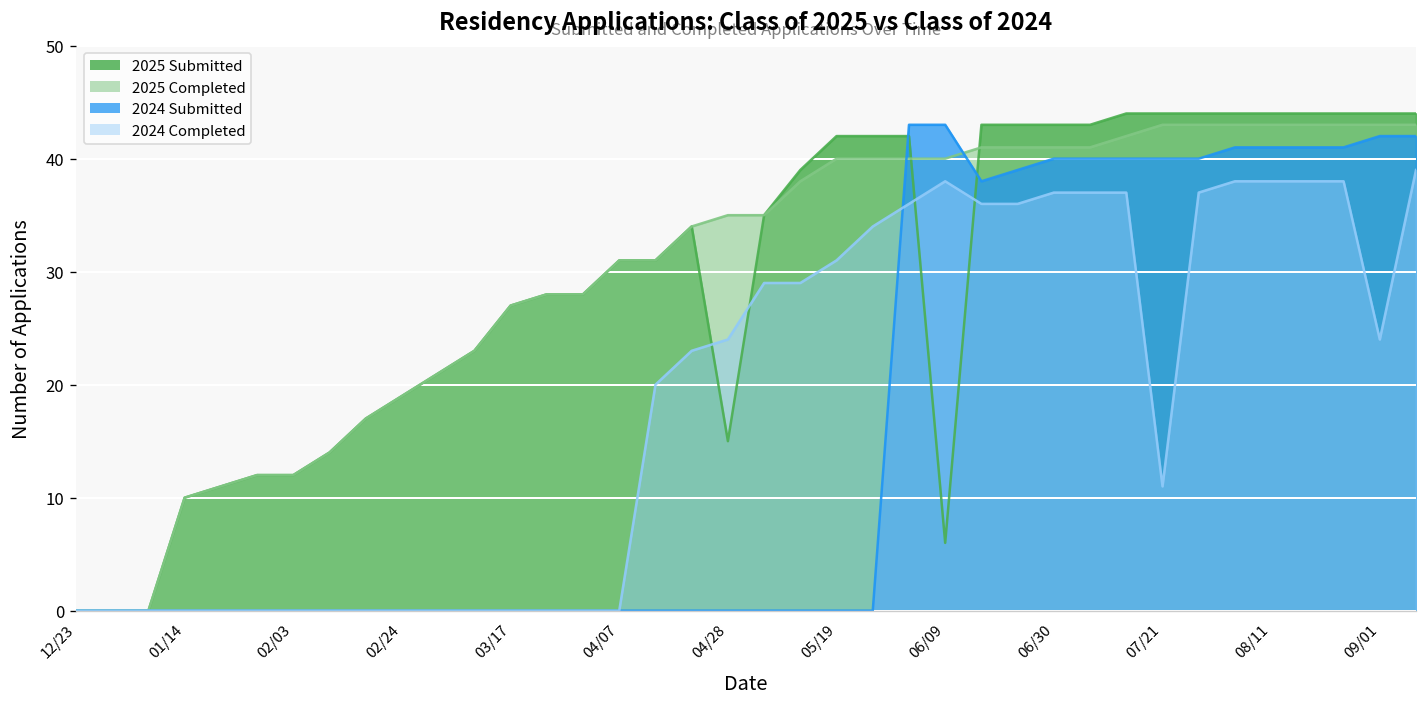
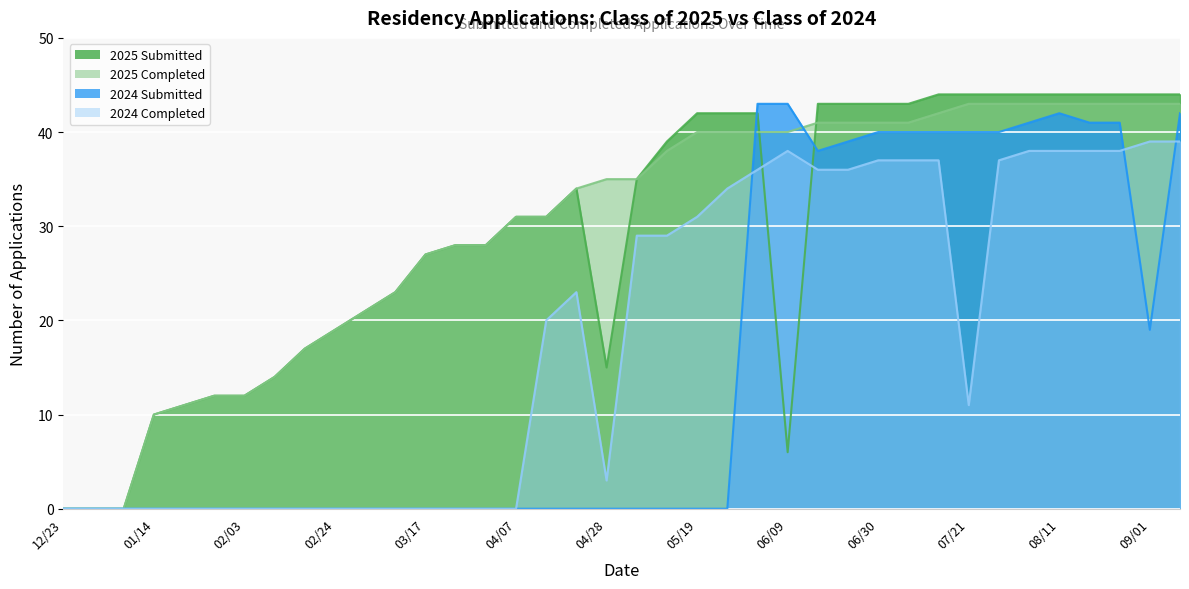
  {
    "2025 Submitted": {
      "04/28": 15,
      "05/19": 42,
      "06/09": 6,
      "06/30": 43,
      "07/21": 44,
      "08/11": 44,
      "09/01": 44
    },
    "2025 Completed": {
      "04/28": 35,
      "05/19": 40,
      "06/09": 40,
      "06/30": 41,
      "07/21": 43,
      "08/11": 43,
      "09/01": 43
    },
    "2024 Submitted": {
      "04/28": 0,
      "05/19": 0,
      "06/09": 43,
      "06/30": 40,
      "07/21": 40,
-     "08/11": 41,
-     "09/01": 42
+     "08/11": 42,
+     "09/01": 19
    },
    "2024 Completed": {
-     "04/28": 24,
+     "04/28": 3,
      "05/19": 31,
      "06/09": 38,
      "06/30": 37,
      "07/21": 11,
      "08/11": 38,
-     "09/01": 24
+     "09/01": 39
    }
  }
